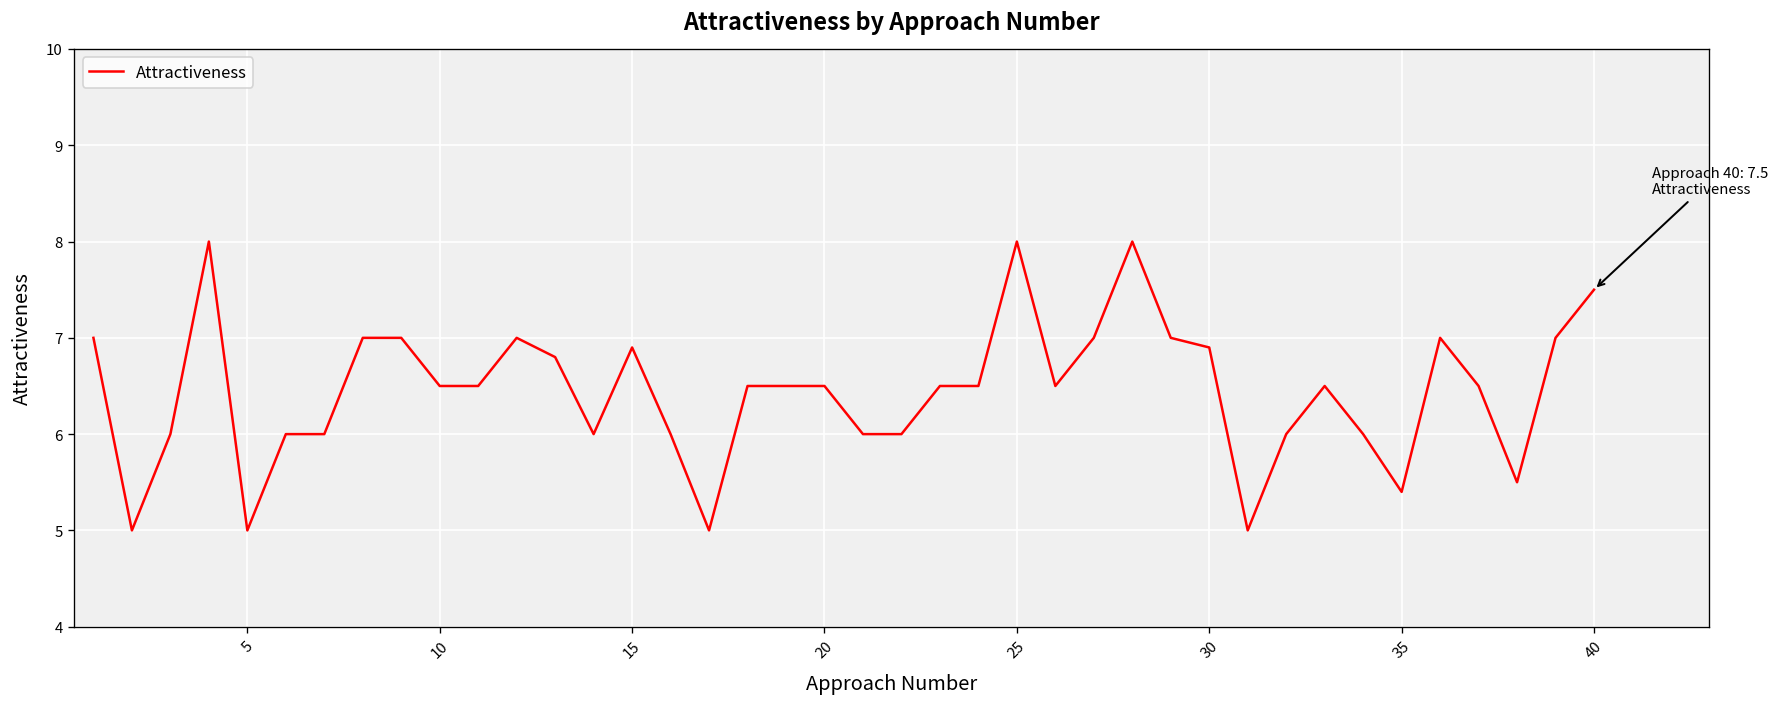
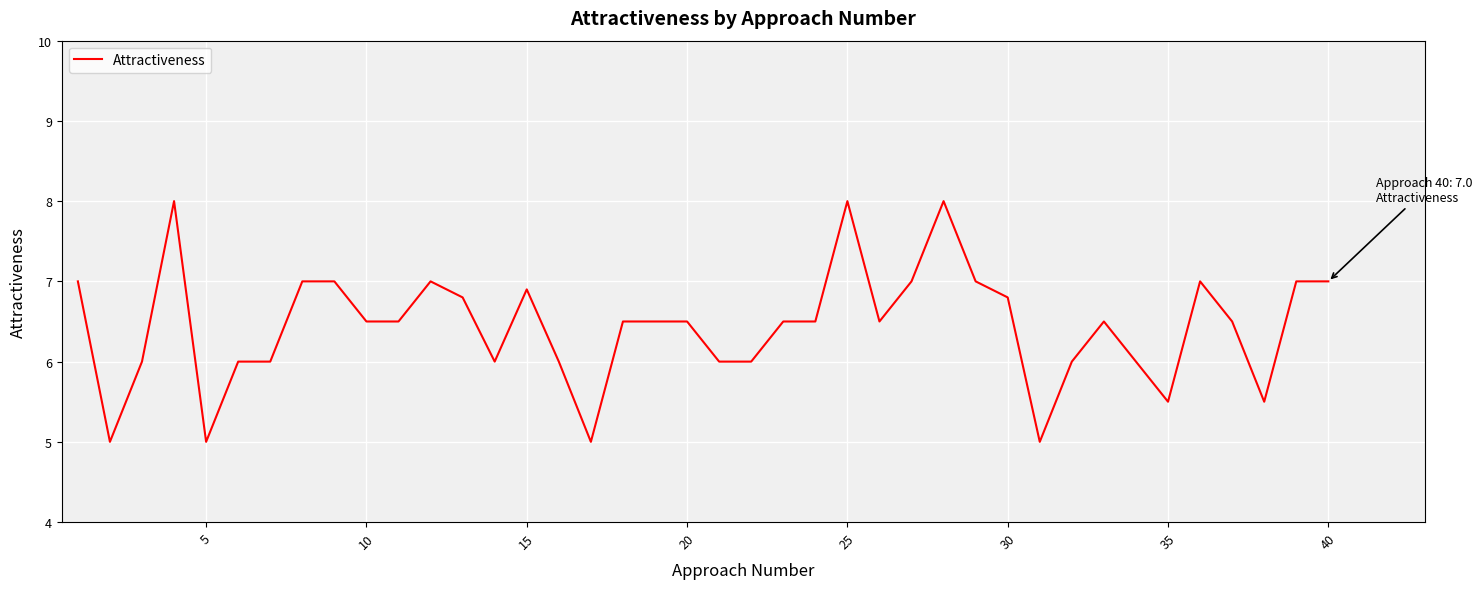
  {
-   "30": 6.9,
-   "35": 5.4,
-   "40": 7.5
+   "30": 6.8,
+   "35": 5.5,
+   "40": 7.0
  }
